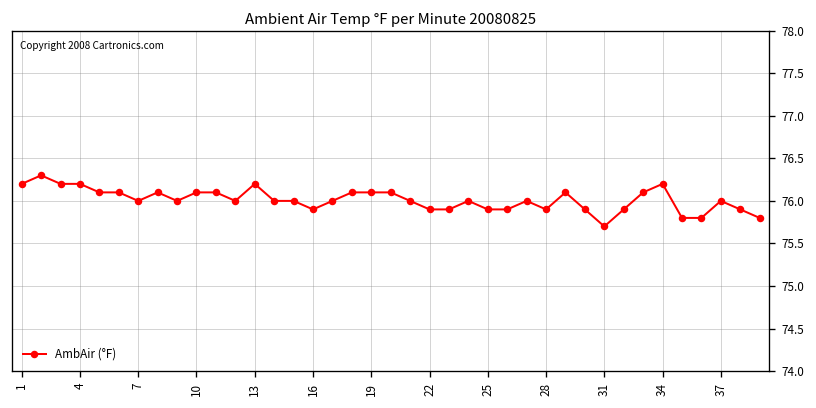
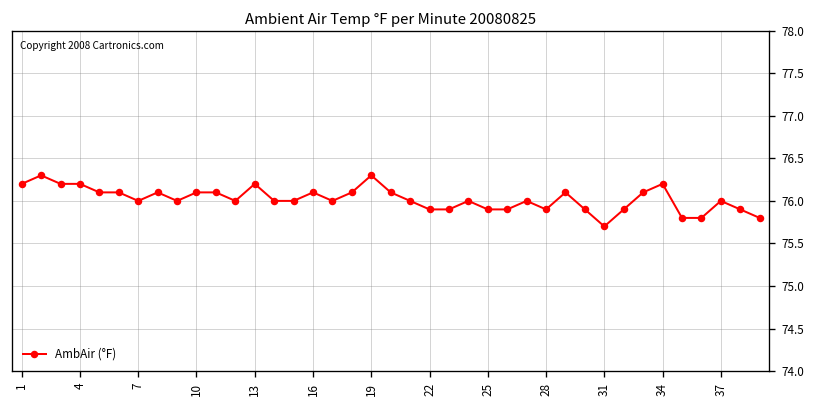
  {
    "1": 76.2,
    "4": 76.2,
    "7": 76.0,
    "10": 76.1,
    "13": 76.2,
-   "16": 75.9,
-   "19": 76.1,
+   "16": 76.1,
+   "19": 76.3,
    "22": 75.9,
    "25": 75.9,
    "28": 75.9,
    "31": 75.7,
    "34": 76.2,
    "37": 76.0
  }
